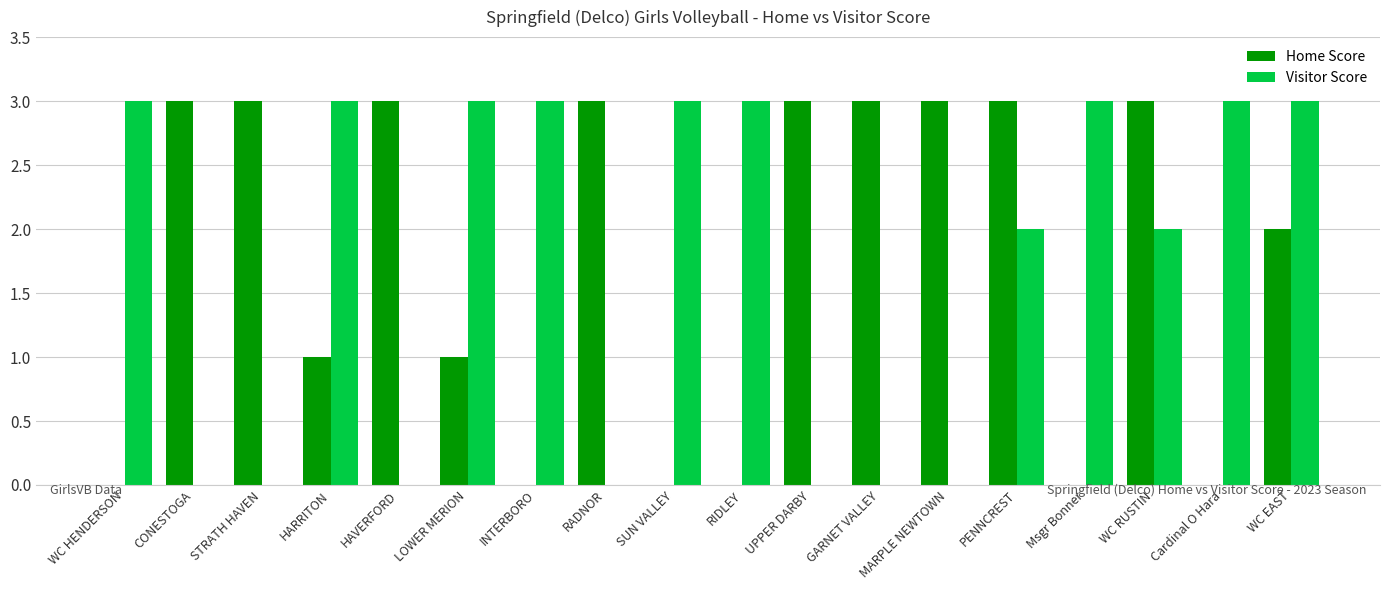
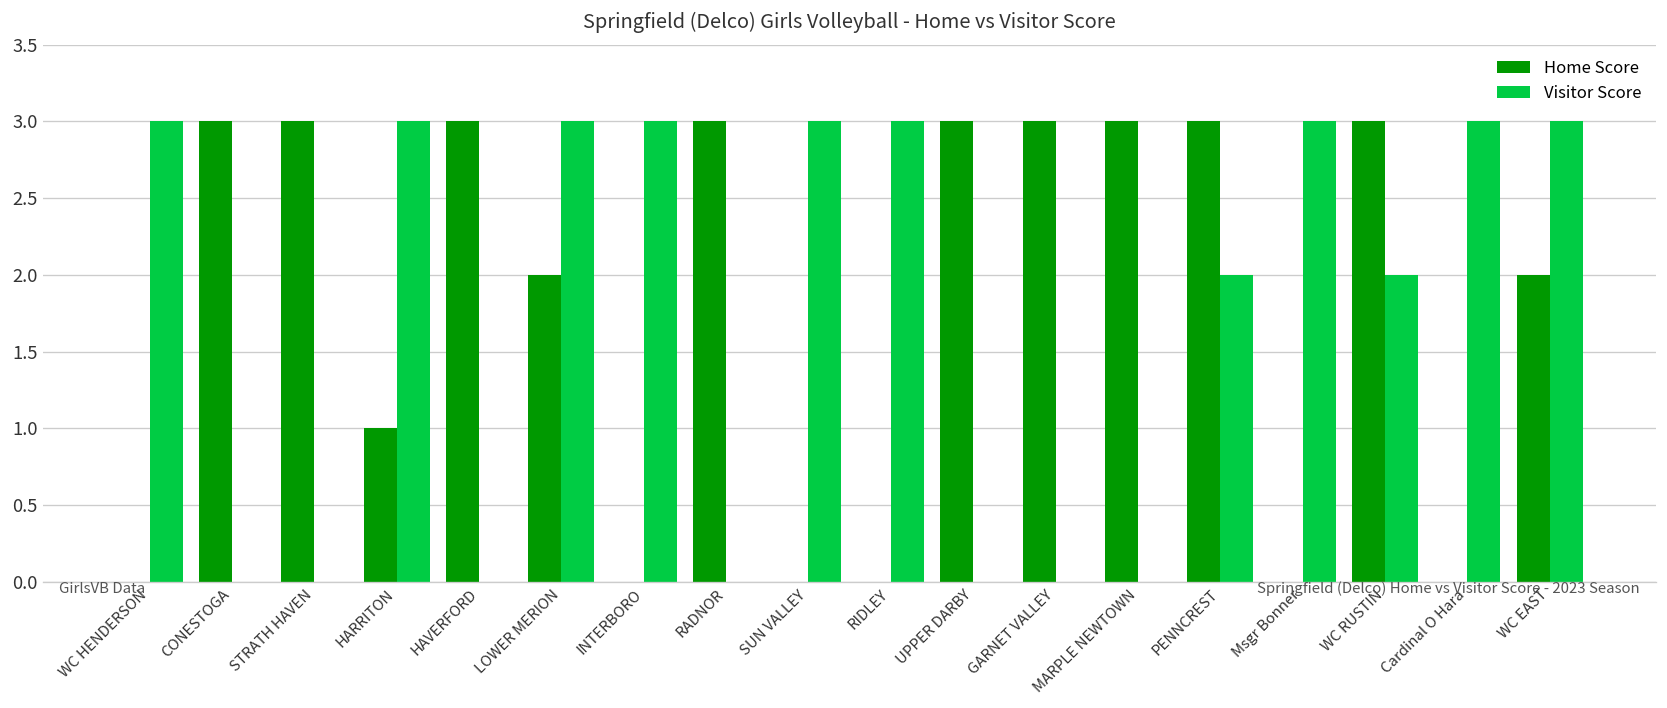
  {
    "Home Score": {
      "WC HENDERSON": 0,
      "CONESTOGA": 3,
      "STRATH HAVEN": 3,
      "HARRITON": 1,
      "HAVERFORD": 3,
-     "LOWER MERION": 1,
+     "LOWER MERION": 2,
      "INTERBORO": 0,
      "RADNOR": 3,
      "SUN VALLEY": 0,
      "RIDLEY": 0,
      "UPPER DARBY": 3,
      "GARNET VALLEY": 3,
      "MARPLE NEWTOWN": 3,
      "PENNCREST": 3,
      "Msgr Bonner": 0,
      "WC RUSTIN": 3,
      "Cardinal O Hara": 0,
      "WC EAST": 2
    },
    "Visitor Score": {
      "WC HENDERSON": 3,
      "CONESTOGA": 0,
      "STRATH HAVEN": 0,
      "HARRITON": 3,
      "HAVERFORD": 0,
      "LOWER MERION": 3,
      "INTERBORO": 3,
      "RADNOR": 0,
      "SUN VALLEY": 3,
      "RIDLEY": 3,
      "UPPER DARBY": 0,
      "GARNET VALLEY": 0,
      "MARPLE NEWTOWN": 0,
      "PENNCREST": 2,
      "Msgr Bonner": 3,
      "WC RUSTIN": 2,
      "Cardinal O Hara": 3,
      "WC EAST": 3
    }
  }
